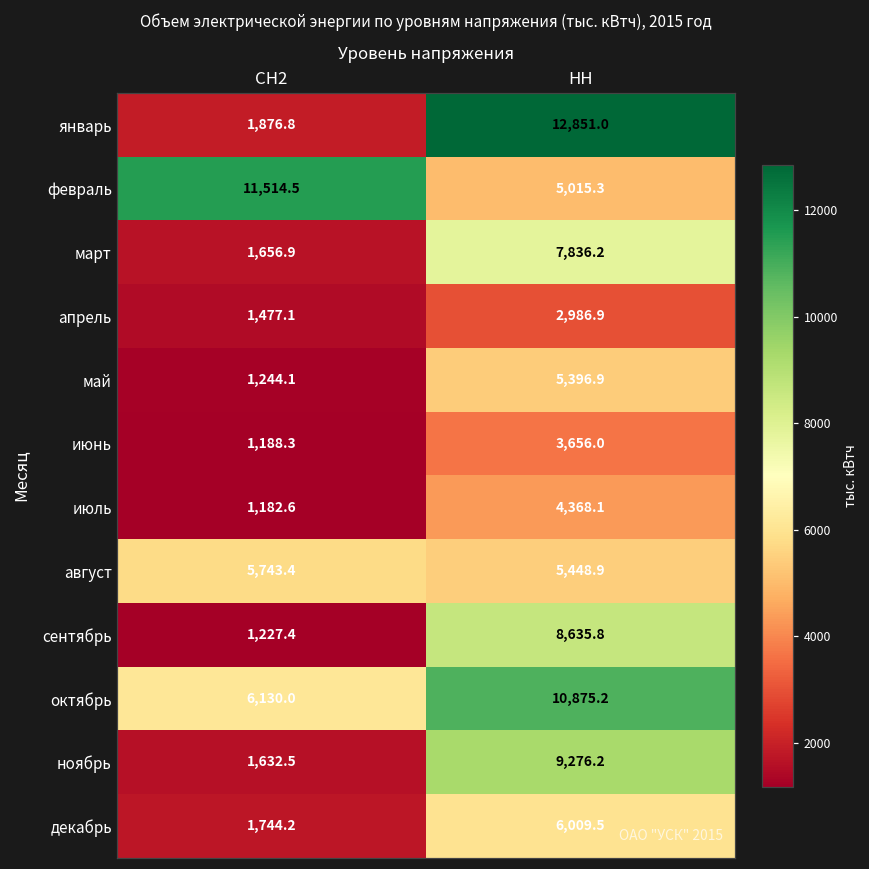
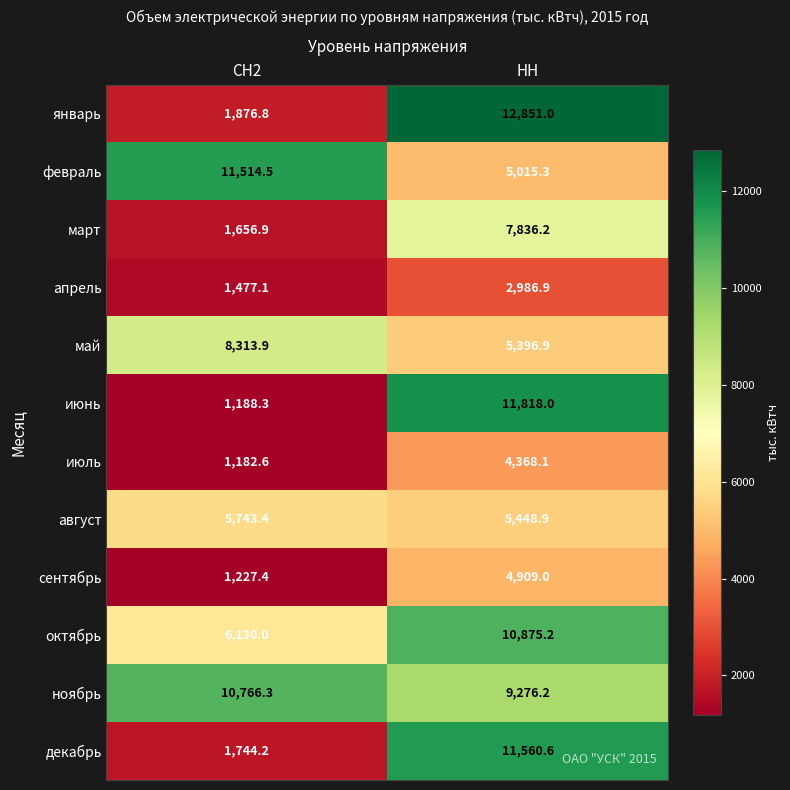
  {
    "январь": {
      "СН2": "1,876.8",
      "НН": "12,851.0"
    },
    "февраль": {
      "СН2": "11,514.5",
      "НН": "5,015.3"
    },
    "март": {
      "СН2": "1,656.9",
      "НН": "7,836.2"
    },
    "апрель": {
      "СН2": "1,477.1",
      "НН": "2,986.9"
    },
    "май": {
-     "СН2": "1,244.1",
+     "СН2": "8,313.9",
      "НН": "5,396.9"
    },
    "июнь": {
      "СН2": "1,188.3",
-     "НН": "3,656.0"
+     "НН": "11,818.0"
    },
    "июль": {
      "СН2": "1,182.6",
      "НН": "4,368.1"
    },
    "август": {
      "СН2": "5,743.4",
      "НН": "5,448.9"
    },
    "сентябрь": {
      "СН2": "1,227.4",
-     "НН": "8,635.8"
+     "НН": "4,909.0"
    },
    "октябрь": {
      "СН2": "6,130.0",
      "НН": "10,875.2"
    },
    "ноябрь": {
-     "СН2": "1,632.5",
+     "СН2": "10,766.3",
      "НН": "9,276.2"
    },
    "декабрь": {
      "СН2": "1,744.2",
-     "НН": "6,009.5"
+     "НН": "11,560.6"
    }
  }
